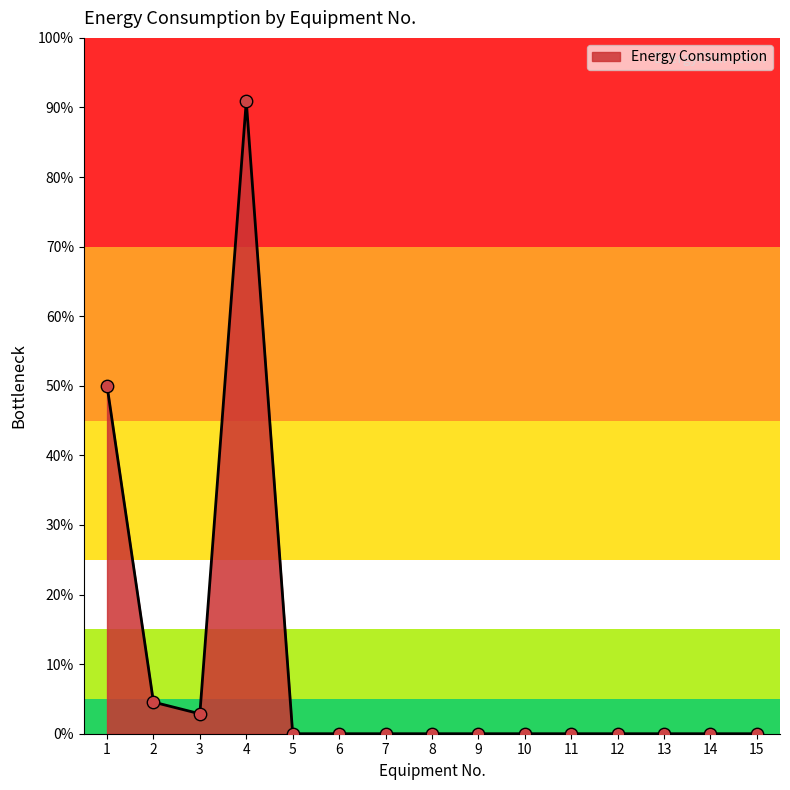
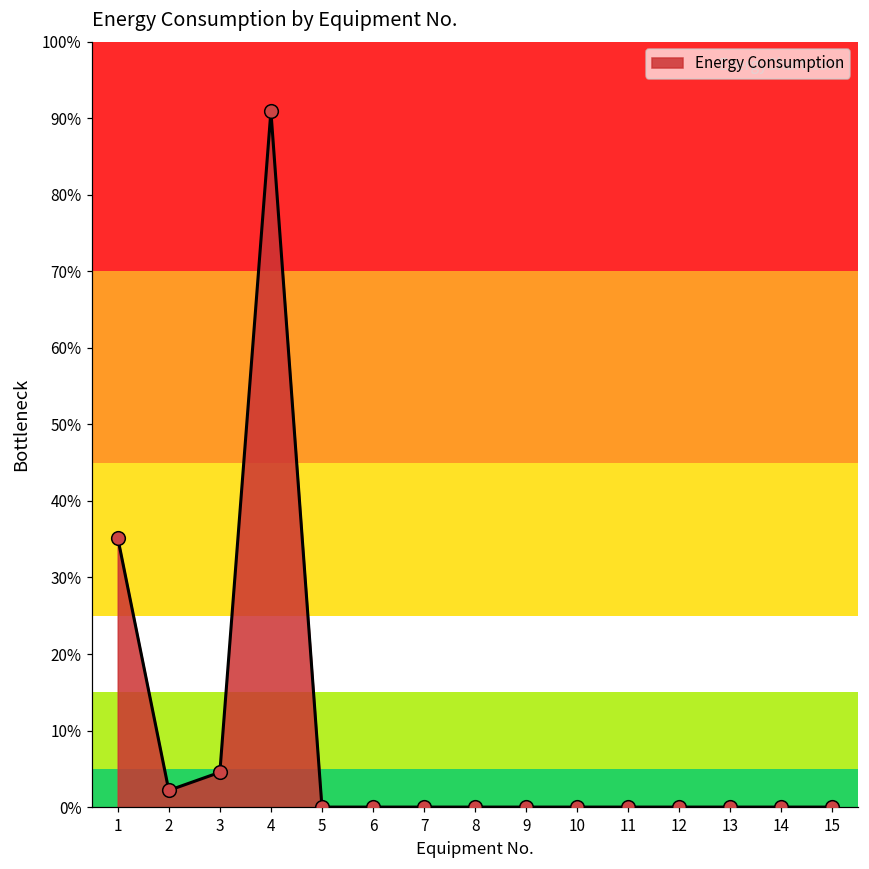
  {
-   "1": "50%",
-   "2": "5%",
-   "3": "3%",
+   "1": "35%",
+   "2": "2%",
+   "3": "5%",
    "4": "91%",
    "5": "0%",
    "6": "0%",
    "7": "0%",
    "8": "0%",
    "9": "0%",
    "10": "0%",
    "11": "0%",
    "12": "0%",
    "13": "0%",
    "14": "0%",
    "15": "0%"
  }
